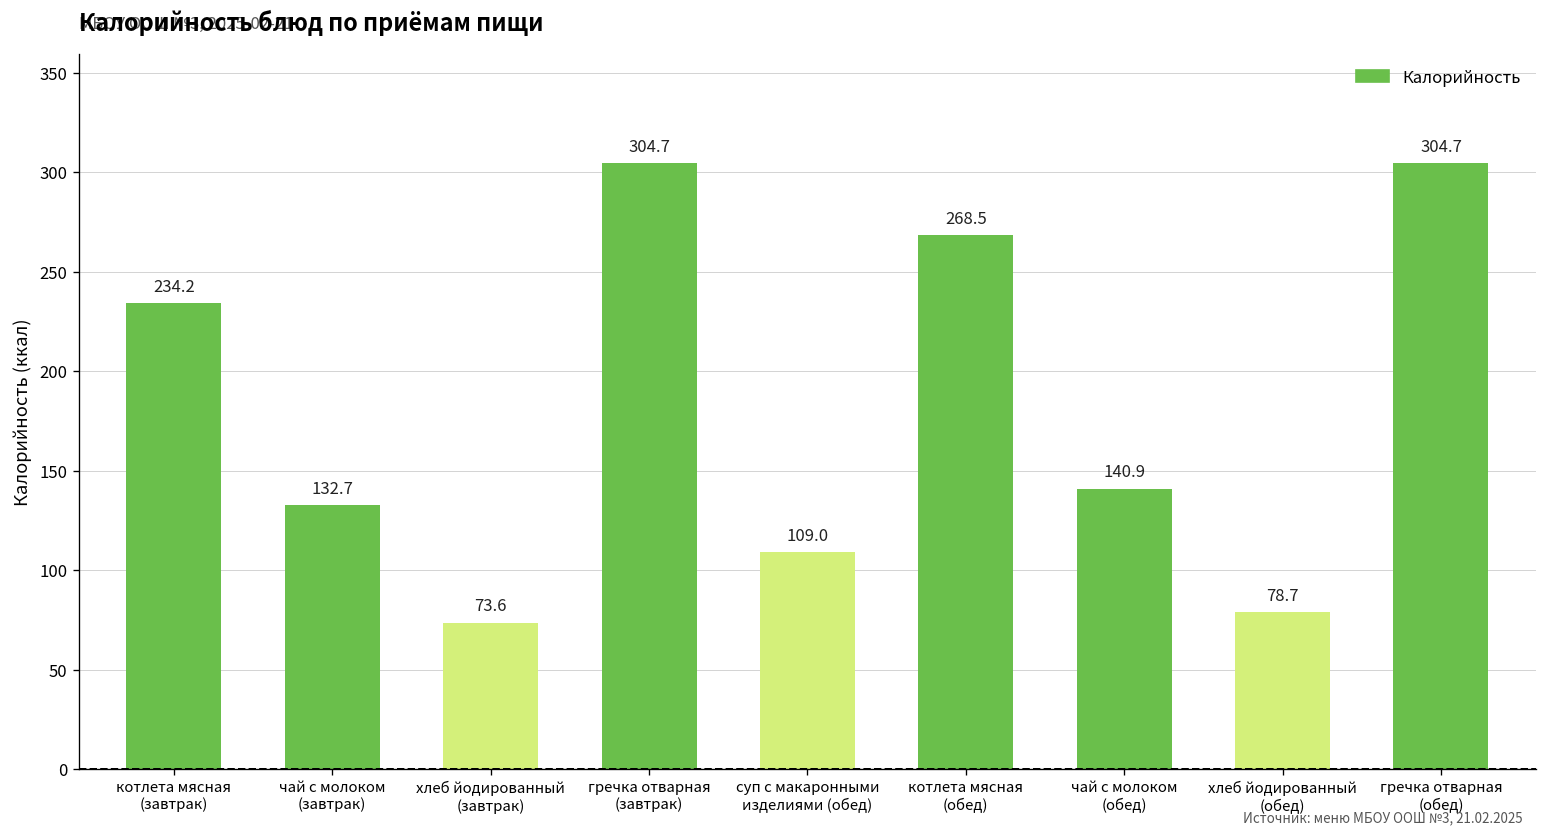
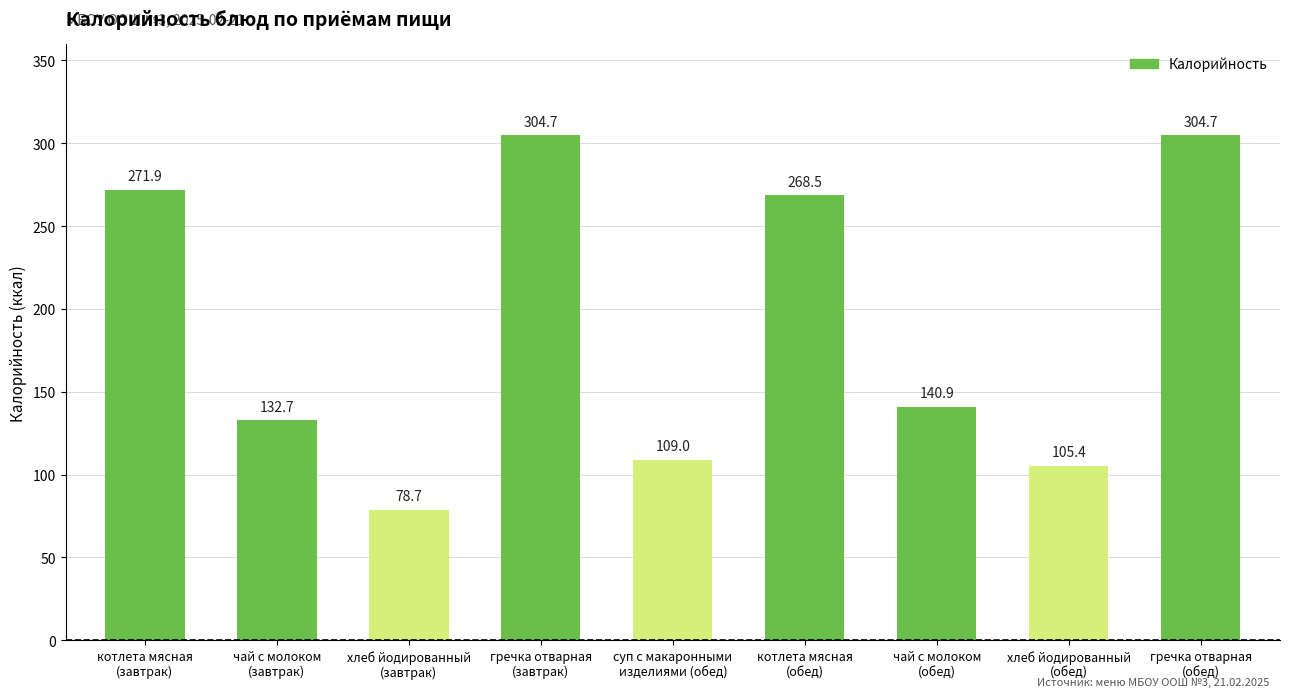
  {
-   "котлета мясная (завтрак)": 234.2,
+   "котлета мясная (завтрак)": 271.9,
    "чай с молоком (завтрак)": 132.7,
-   "хлеб йодированный (завтрак)": 73.6,
+   "хлеб йодированный (завтрак)": 78.7,
    "гречка отварная (завтрак)": 304.7,
    "суп с макаронными изделиями (обед)": 109.0,
    "котлета мясная (обед)": 268.5,
    "чай с молоком (обед)": 140.9,
-   "хлеб йодированный (обед)": 78.7,
+   "хлеб йодированный (обед)": 105.4,
    "гречка отварная (обед)": 304.7
  }
